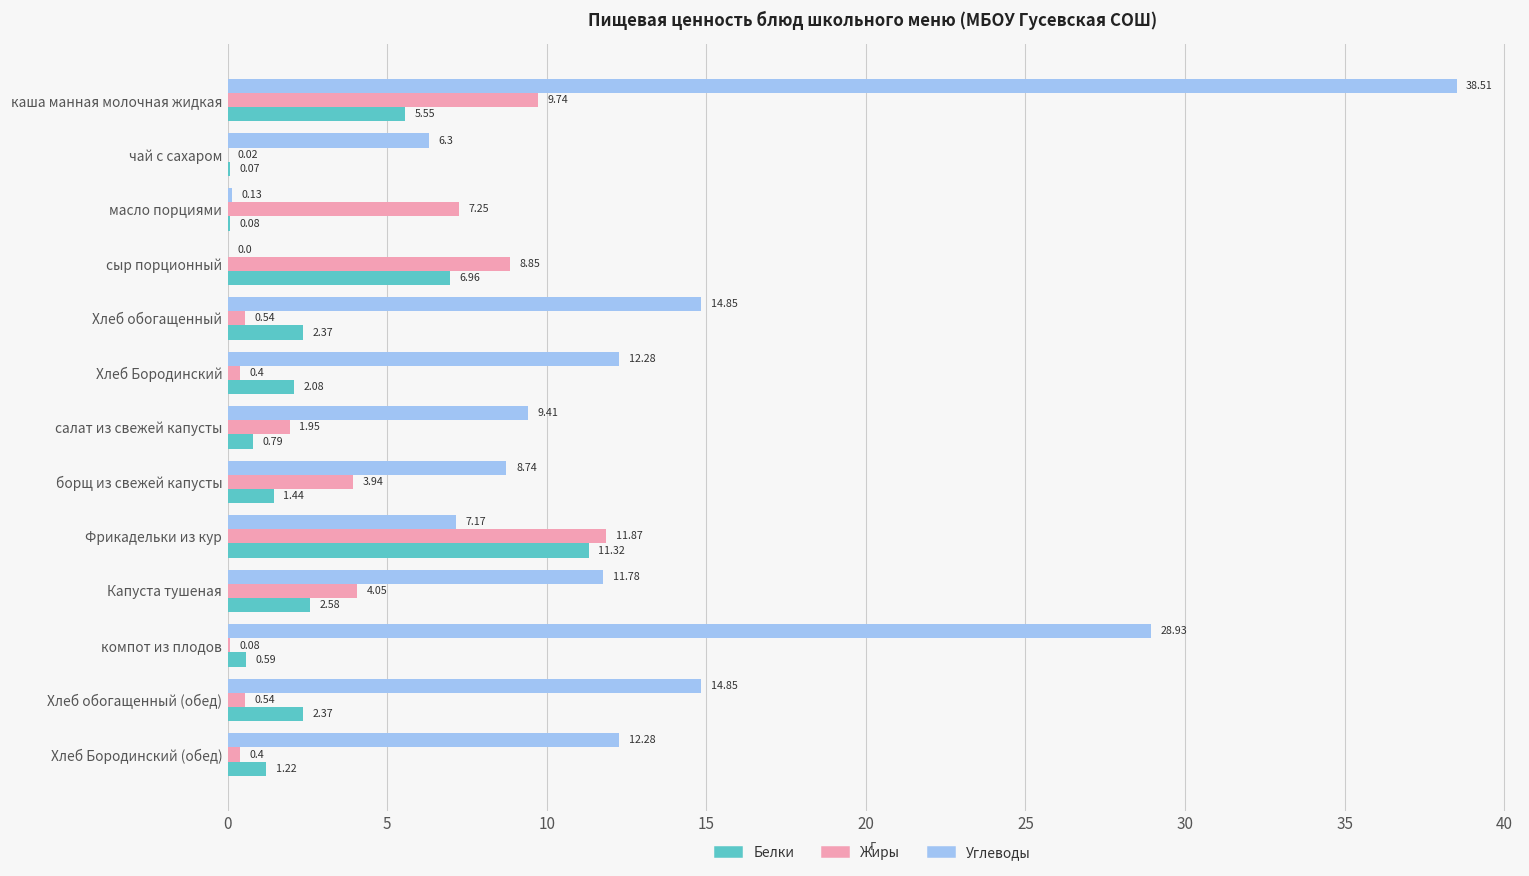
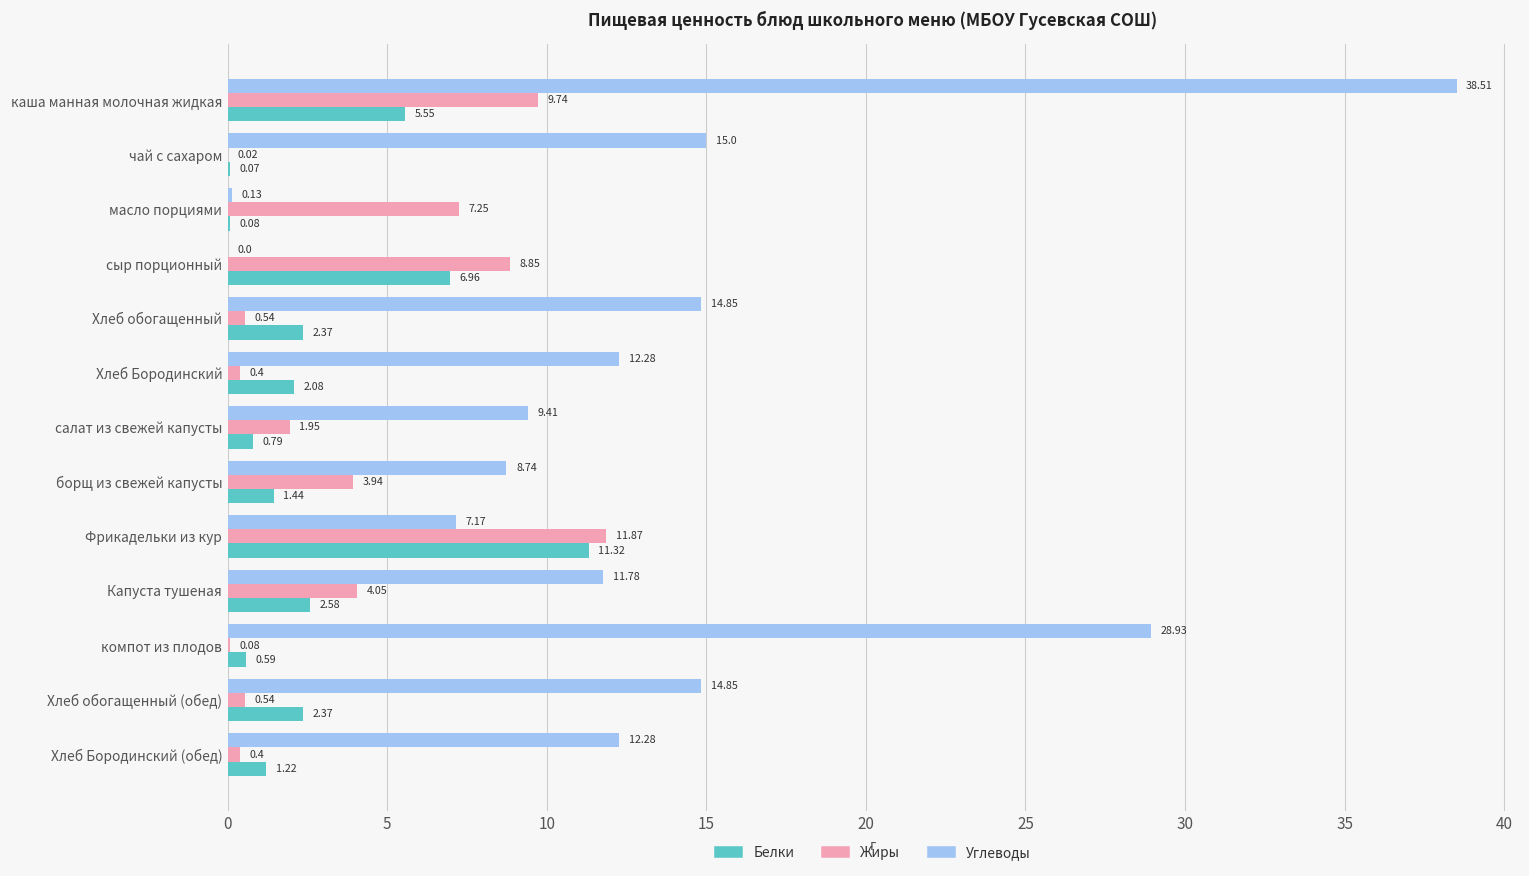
  {
    "Белки": {
      "каша манная молочная жидкая": 5.55,
      "чай с сахаром": 0.07,
      "масло порциями": 0.08,
      "сыр порционный": 6.96,
      "Хлеб обогащенный": 2.37,
      "Хлеб Бородинский": 2.08,
      "салат из свежей капусты": 0.79,
      "борщ из свежей капусты": 1.44,
      "Фрикадельки из кур": 11.32,
      "Капуста тушеная": 2.58,
      "компот из плодов": 0.59,
      "Хлеб обогащенный (обед)": 2.37,
      "Хлеб Бородинский (обед)": 1.22
    },
    "Жиры": {
      "каша манная молочная жидкая": 9.74,
      "чай с сахаром": 0.02,
      "масло порциями": 7.25,
      "сыр порционный": 8.85,
      "Хлеб обогащенный": 0.54,
      "Хлеб Бородинский": 0.4,
      "салат из свежей капусты": 1.95,
      "борщ из свежей капусты": 3.94,
      "Фрикадельки из кур": 11.87,
      "Капуста тушеная": 4.05,
      "компот из плодов": 0.08,
      "Хлеб обогащенный (обед)": 0.54,
      "Хлеб Бородинский (обед)": 0.4
    },
    "Углеводы": {
      "каша манная молочная жидкая": 38.51,
-     "чай с сахаром": 6.3,
+     "чай с сахаром": 15.0,
      "масло порциями": 0.13,
      "сыр порционный": 0.0,
      "Хлеб обогащенный": 14.85,
      "Хлеб Бородинский": 12.28,
      "салат из свежей капусты": 9.41,
      "борщ из свежей капусты": 8.74,
      "Фрикадельки из кур": 7.17,
      "Капуста тушеная": 11.78,
      "компот из плодов": 28.93,
      "Хлеб обогащенный (обед)": 14.85,
      "Хлеб Бородинский (обед)": 12.28
    }
  }
